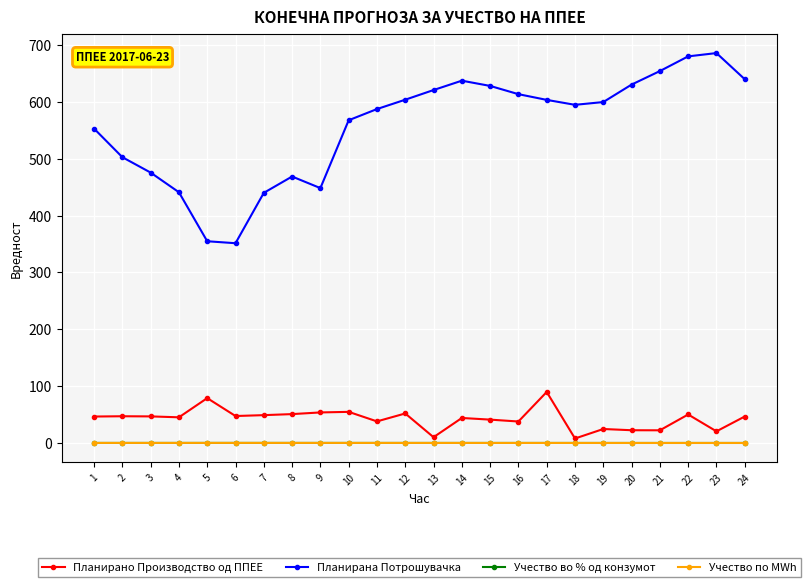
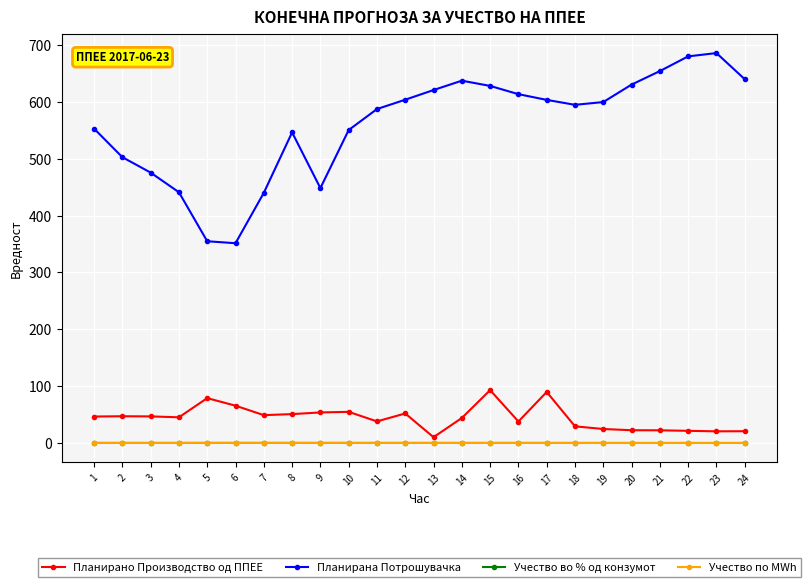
  {
    "Планирано Производство од ППЕЕ": {
      "1": 50,
      "2": 50,
      "3": 50,
      "4": 50,
      "5": 80,
-     "6": 50,
+     "6": 70,
      "7": 50,
      "8": 50,
      "9": 50,
      "10": 50,
      "11": 40,
      "12": 50,
      "13": 10,
      "14": 40,
-     "15": 40,
+     "15": 90,
      "16": 40,
      "17": 90,
-     "18": 10,
+     "18": 30,
      "19": 20,
      "20": 20,
      "21": 20,
-     "22": 50,
+     "22": 20,
      "23": 20,
-     "24": 50
+     "24": 20
    },
    "Планирана Потрошувачка": {
      "1": 550,
      "2": 500,
      "3": 480,
      "4": 440,
      "5": 350,
      "6": 350,
      "7": 440,
-     "8": 470,
+     "8": 550,
      "9": 450,
-     "10": 570,
+     "10": 550,
      "11": 590,
      "12": 600,
      "13": 620,
      "14": 640,
      "15": 630,
      "16": 610,
      "17": 600,
      "18": 590,
      "19": 600,
      "20": 630,
      "21": 650,
      "22": 680,
      "23": 690,
      "24": 640
    },
    "Учество по MWh": {
      "1": 0,
      "2": 0,
      "3": 0,
      "4": 0,
      "5": 0,
      "6": 0,
      "7": 0,
      "8": 0,
      "9": 0,
      "10": 0,
      "11": 0,
      "12": 0,
      "13": 0,
      "14": 0,
      "15": 0,
      "16": 0,
      "17": 0,
      "18": 0,
      "19": 0,
      "20": 0,
      "21": 0,
      "22": 0,
      "23": 0,
      "24": 0
    }
  }
